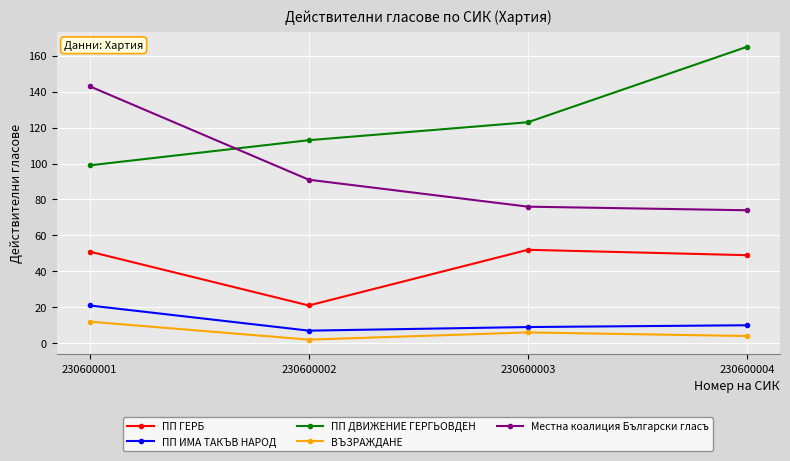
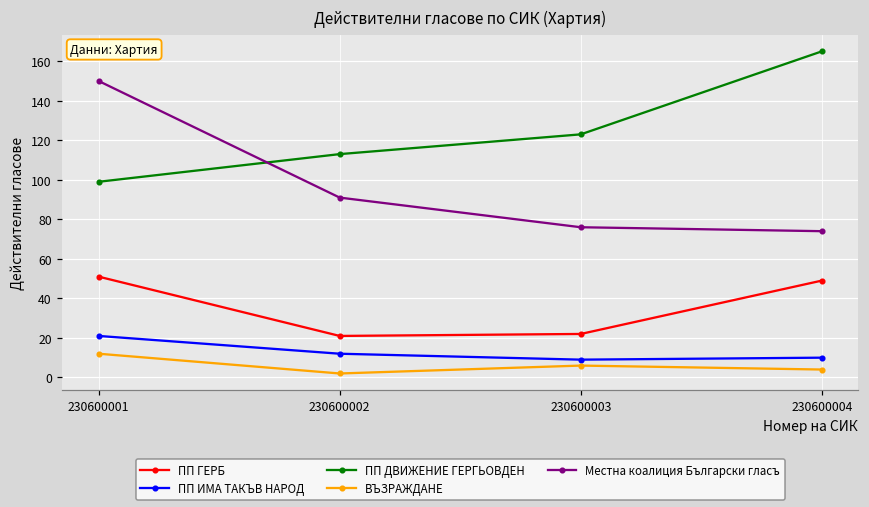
  {
    "ПП ГЕРБ": {
      "230600001": 51,
      "230600002": 21,
-     "230600003": 52,
+     "230600003": 22,
      "230600004": 49
    },
    "ПП ИМА ТАКЪВ НАРОД": {
      "230600001": 21,
-     "230600002": 7,
+     "230600002": 12,
      "230600003": 9,
      "230600004": 10
    },
    "ПП ДВИЖЕНИЕ ГЕРГЬОВДЕН": {
      "230600001": 99,
      "230600002": 113,
      "230600003": 123,
      "230600004": 165
    },
    "ВЪЗРАЖДАНЕ": {
      "230600001": 12,
      "230600002": 2,
      "230600003": 6,
      "230600004": 4
    },
    "Местна коалиция Български гласъ": {
-     "230600001": 143,
+     "230600001": 150,
      "230600002": 91,
      "230600003": 76,
      "230600004": 74
    }
  }
